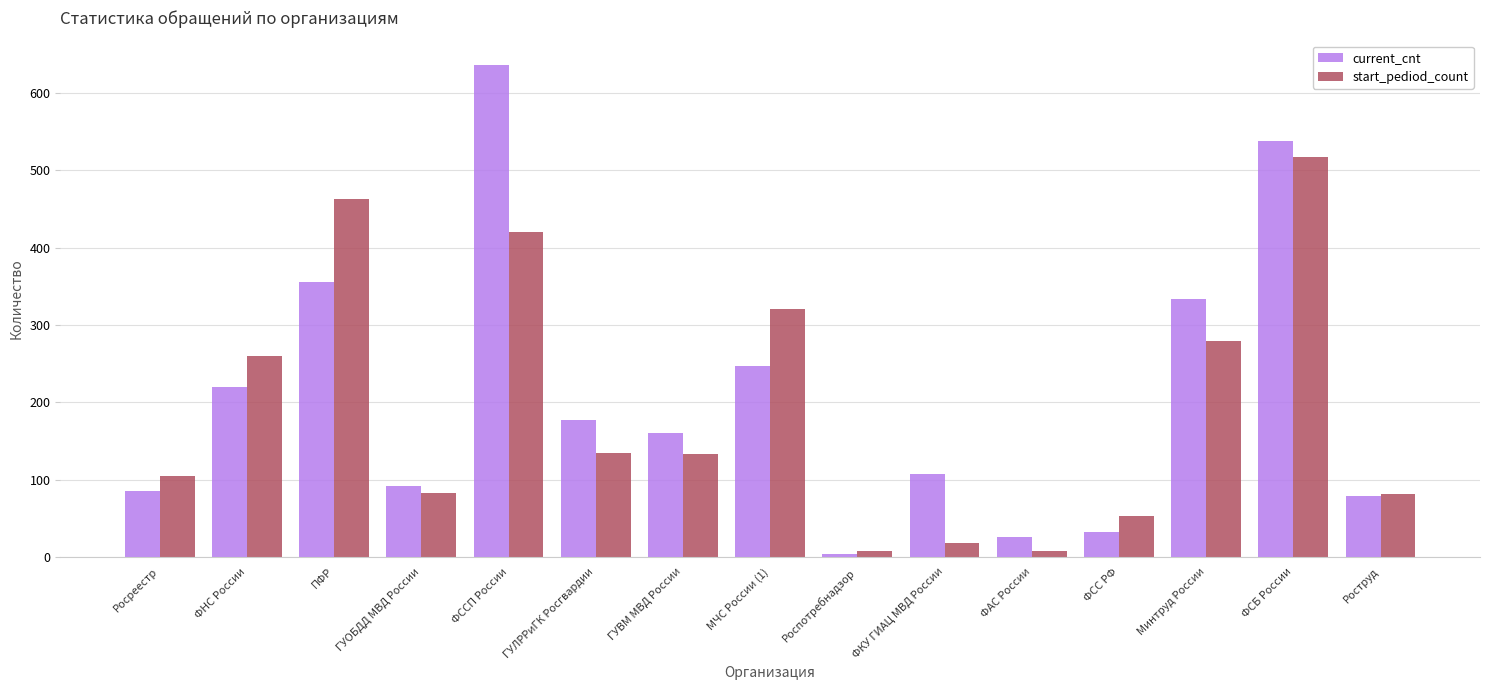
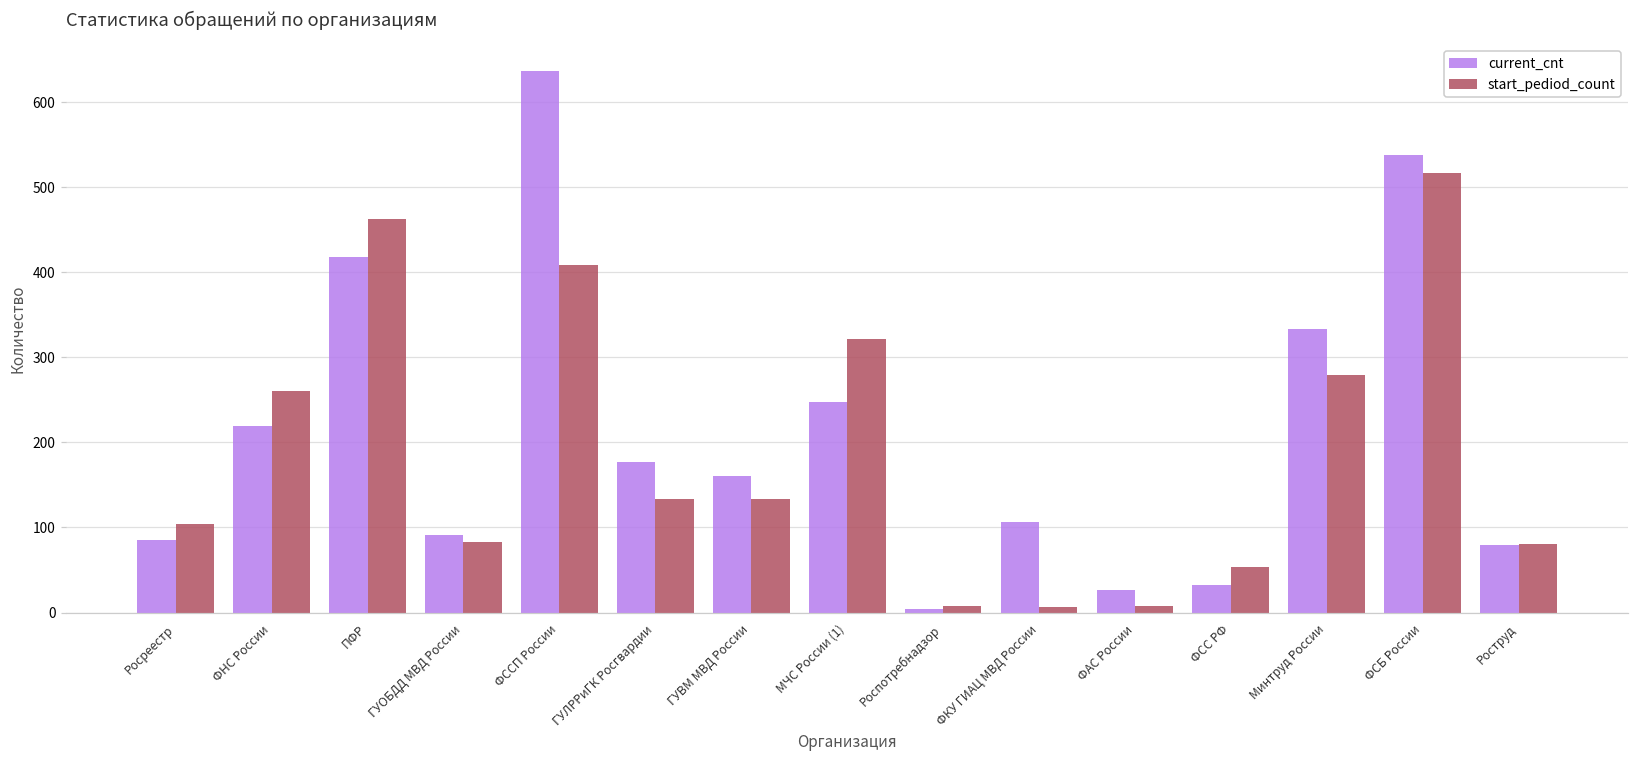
  {
    "current_cnt": {
      "Росреестр": 90,
      "ФНС России": 220,
-     "ПФР": 360,
+     "ПФР": 420,
      "ГУОБДД МВД России": 90,
      "ФССП России": 640,
      "ГУЛРРиГК Росгвардии": 180,
      "ГУВМ МВД России": 160,
      "МЧС России (1)": 250,
      "Роспотребнадзор": 0,
      "ФКУ ГИАЦ МВД России": 110,
      "ФАС России": 30,
      "ФСС РФ": 30,
      "Минтруд России": 330,
      "ФСБ России": 540,
      "Роструд": 80
    },
    "start_pediod_count": {
      "Росреестр": 100,
      "ФНС России": 260,
      "ПФР": 460,
      "ГУОБДД МВД России": 80,
-     "ФССП России": 420,
+     "ФССП России": 410,
      "ГУЛРРиГК Росгвардии": 130,
      "ГУВМ МВД России": 130,
      "МЧС России (1)": 320,
      "Роспотребнадзор": 10,
-     "ФКУ ГИАЦ МВД России": 20,
+     "ФКУ ГИАЦ МВД России": 10,
      "ФАС России": 10,
      "ФСС РФ": 50,
      "Минтруд России": 280,
      "ФСБ России": 520,
      "Роструд": 80
    }
  }
